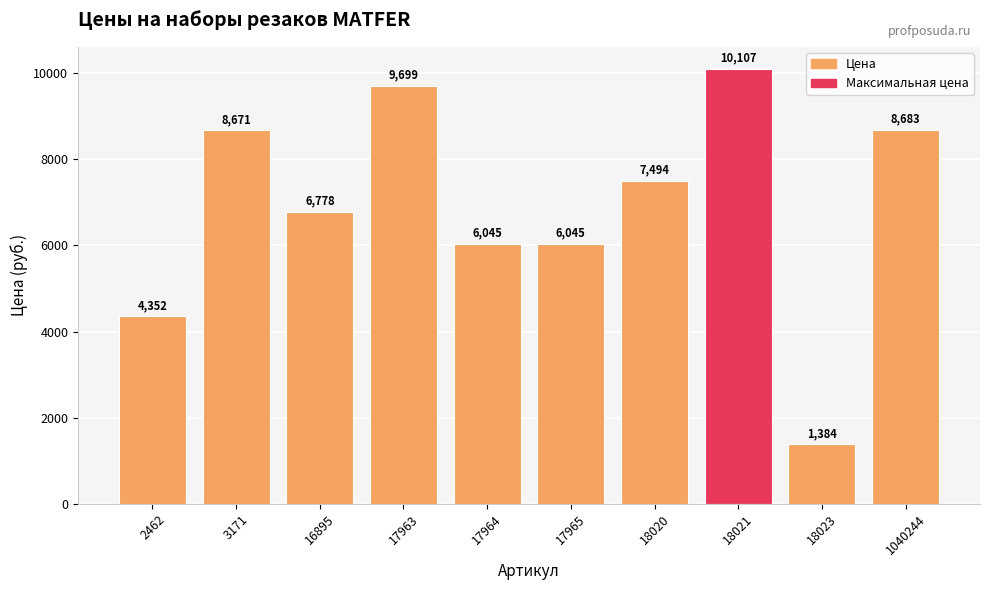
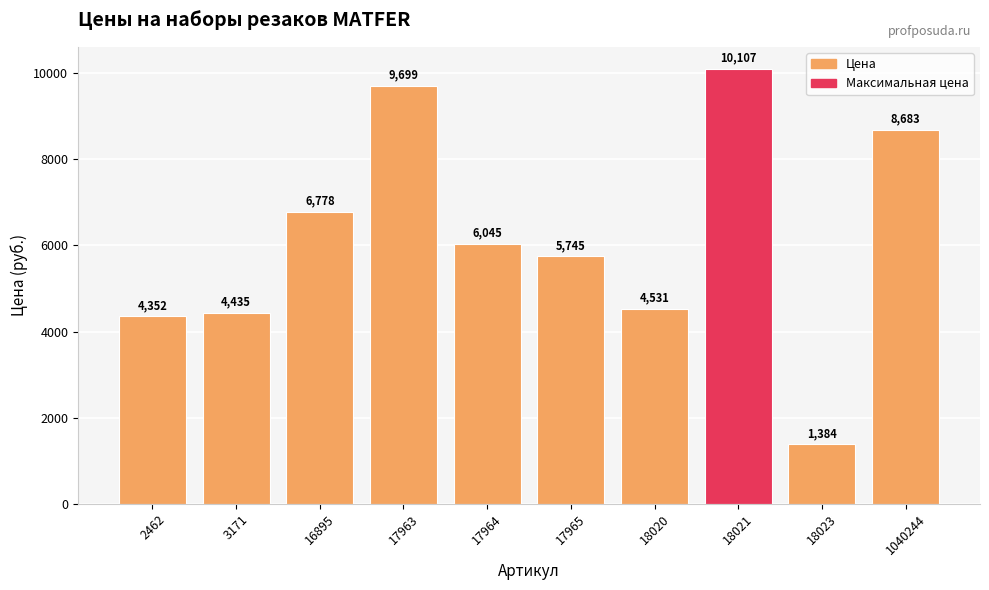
  {
    "2462": "4,352",
-   "3171": "8,671",
+   "3171": "4,435",
    "16895": "6,778",
    "17963": "9,699",
    "17964": "6,045",
-   "17965": "6,045",
-   "18020": "7,494",
+   "17965": "5,745",
+   "18020": "4,531",
    "18021": "10,107",
    "18023": "1,384",
    "1040244": "8,683"
  }
